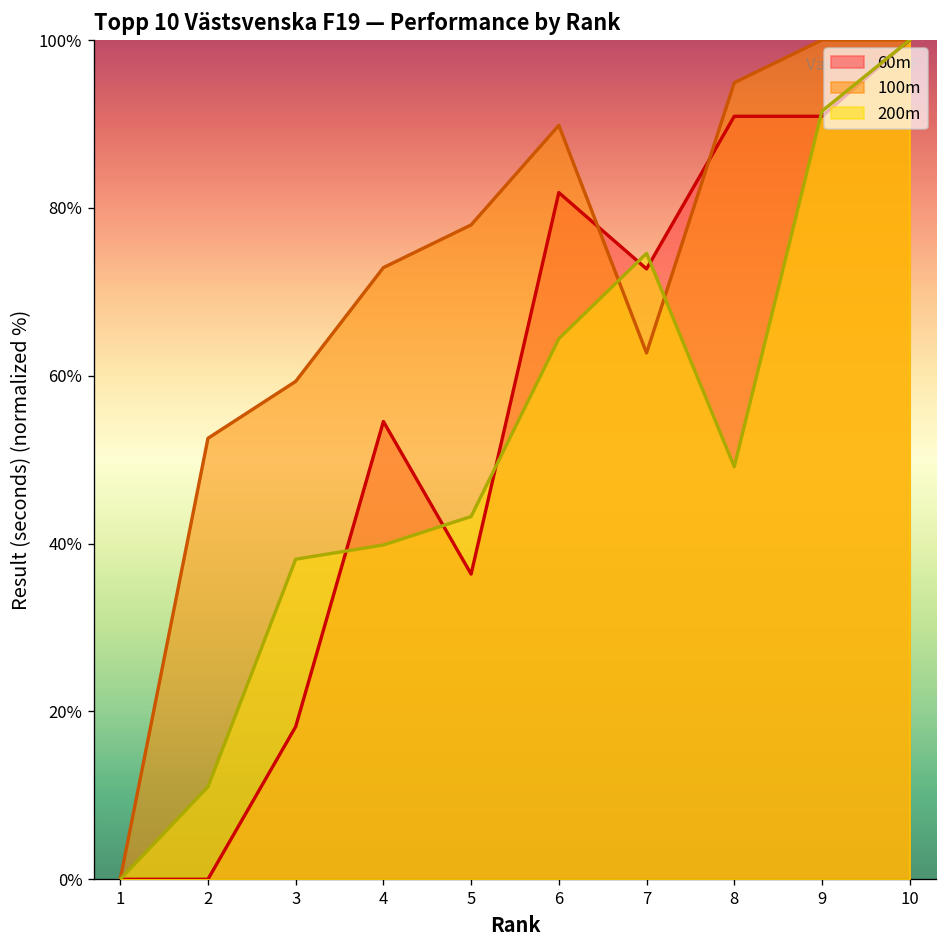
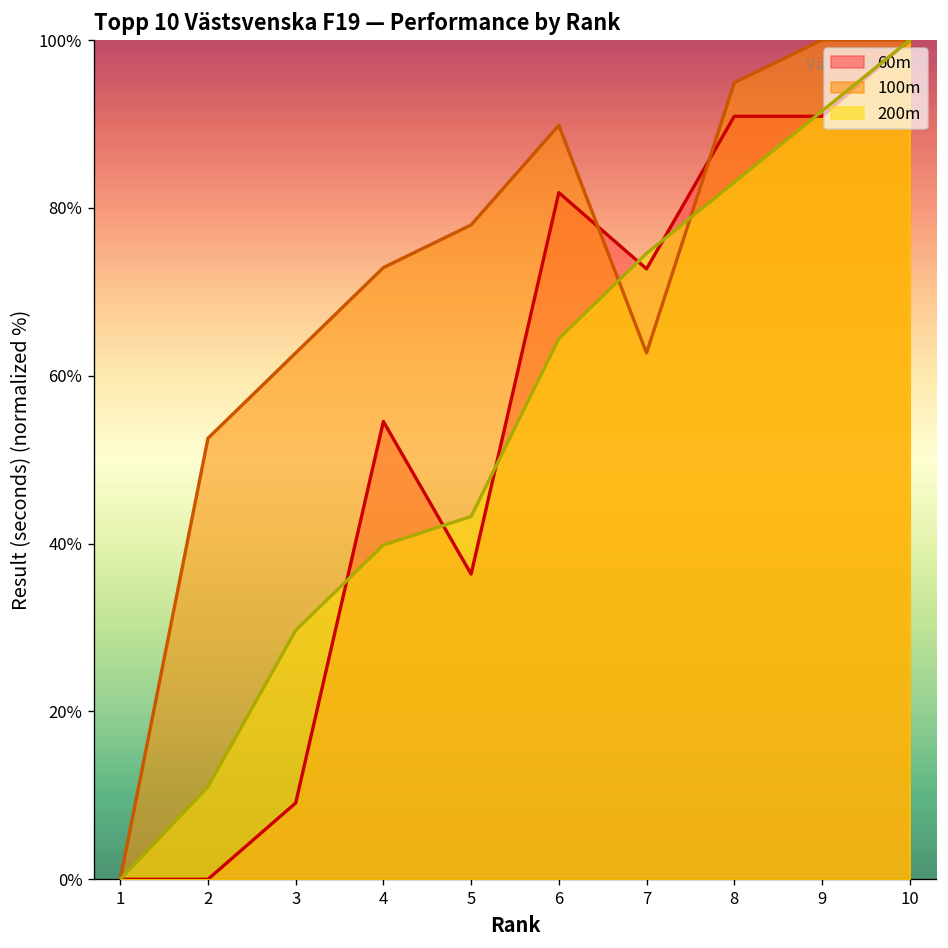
  {
    "60m": {
      "2": "0%",
-     "3": "18%",
+     "3": "9%",
      "4": "55%",
      "5": "36%",
      "6": "82%",
      "7": "73%",
      "8": "91%",
      "9": "91%"
    },
    "100m": {
      "2": "53%",
-     "3": "59%",
+     "3": "63%",
      "4": "73%",
      "5": "78%",
      "6": "90%",
      "7": "63%",
      "8": "95%",
      "9": "100%"
    },
    "200m": {
      "2": "11%",
-     "3": "38%",
+     "3": "30%",
      "4": "40%",
      "5": "43%",
      "6": "64%",
      "7": "75%",
-     "8": "49%",
+     "8": "83%",
      "9": "92%"
    }
  }
